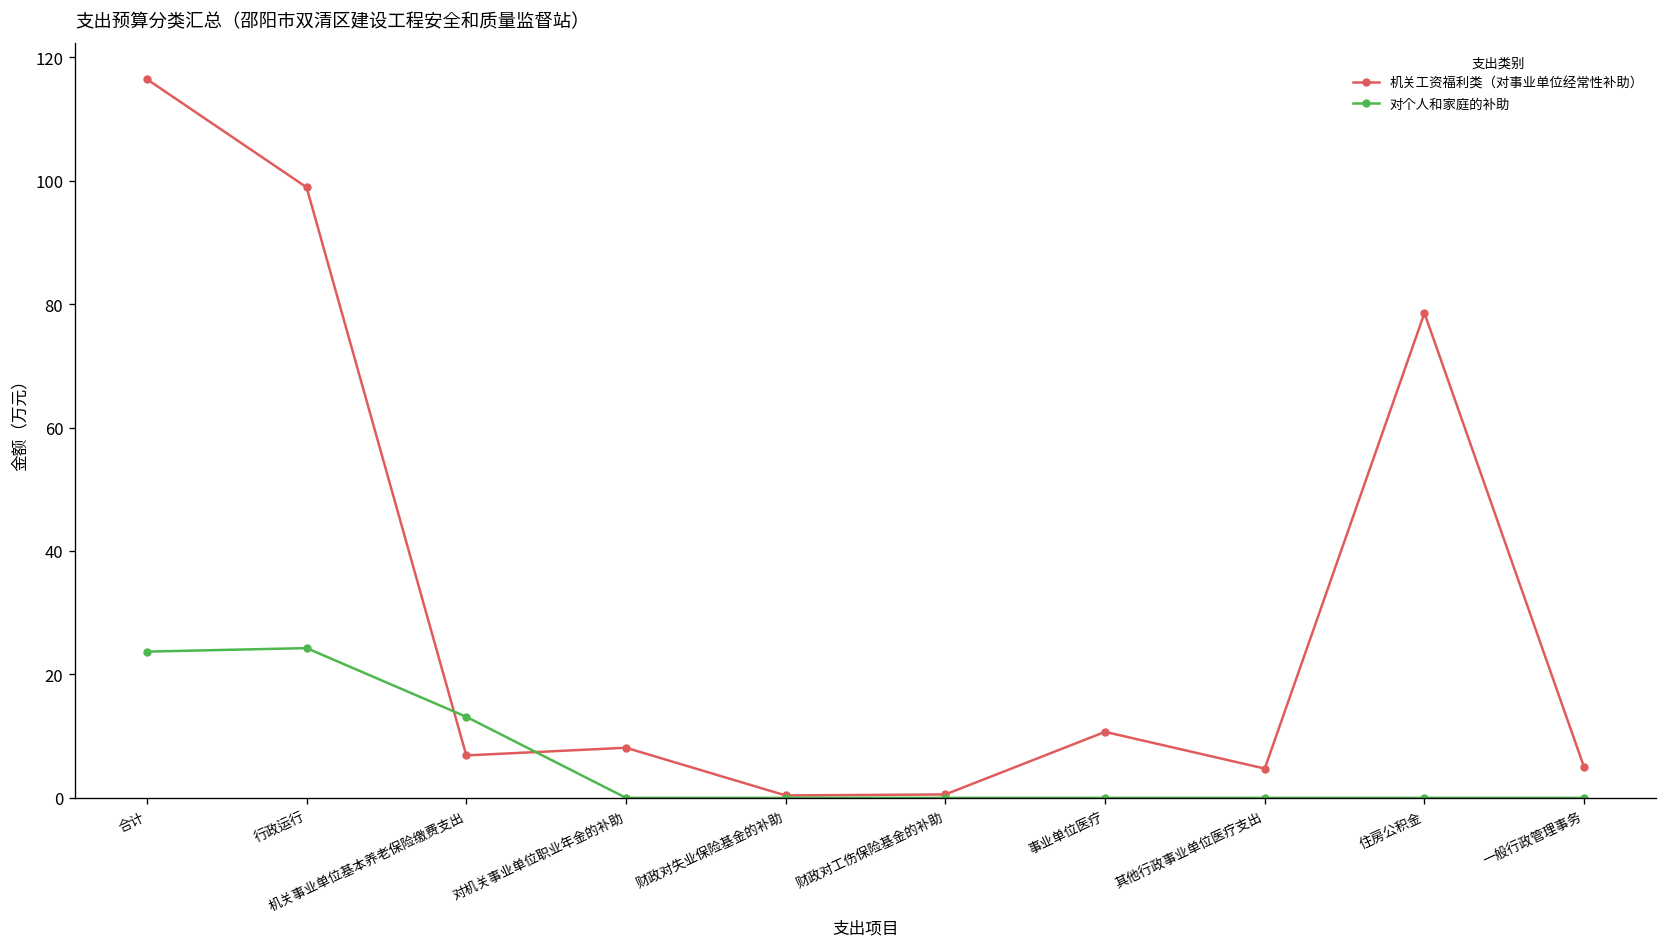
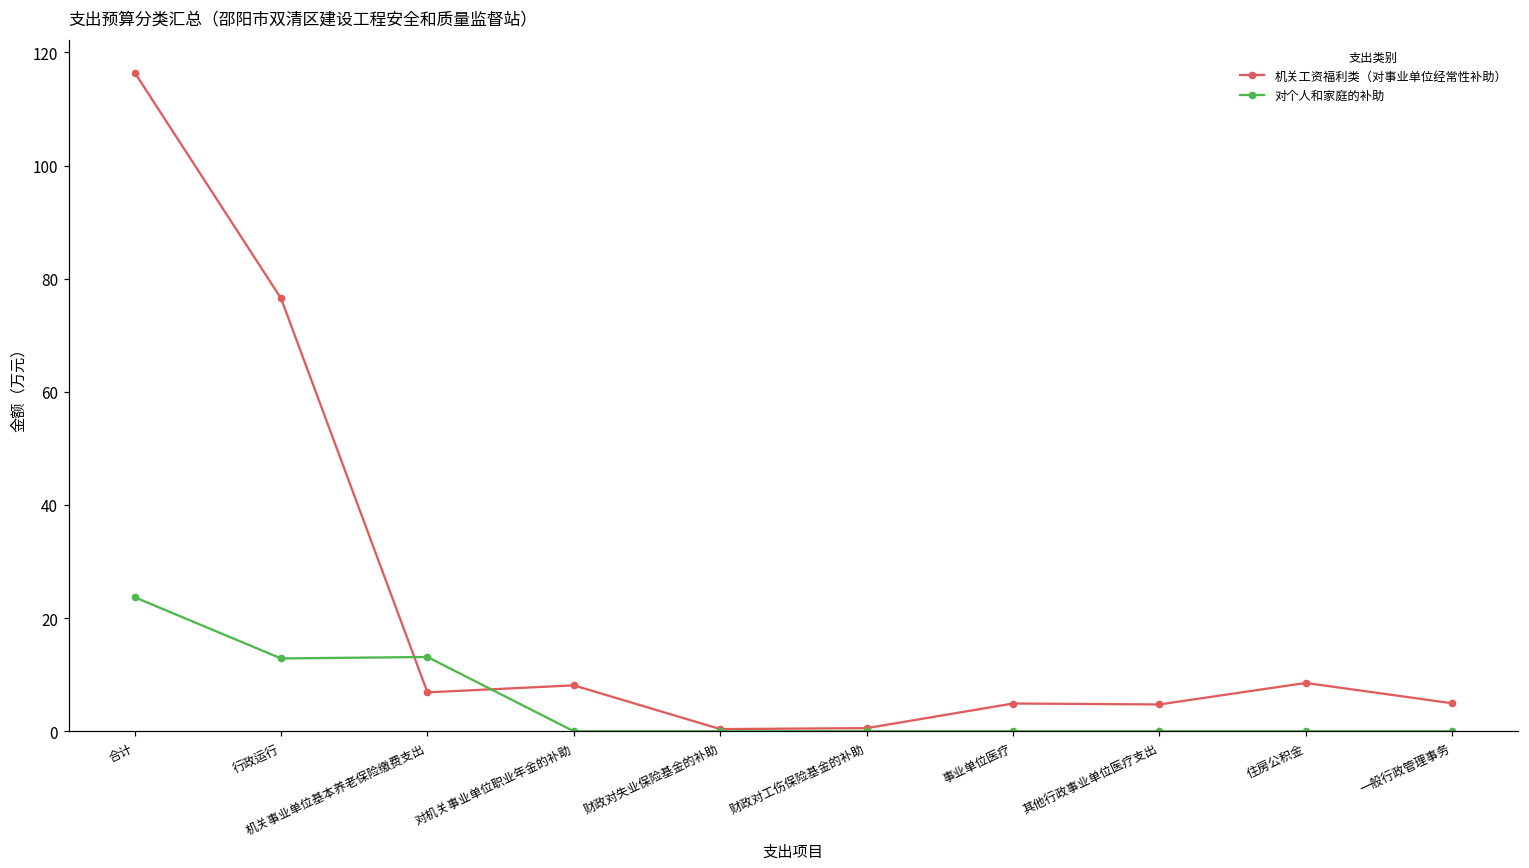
  {
    "机关工资福利类（对事业单位经常性补助）": {
      "合计": 116,
-     "行政运行": 99,
+     "行政运行": 77,
      "机关事业单位基本养老保险缴费支出": 7,
      "对机关事业单位职业年金的补助": 8,
      "财政对工伤保险基金的补助": 1,
-     "事业单位医疗": 11,
+     "事业单位医疗": 5,
      "其他行政事业单位医疗支出": 5,
-     "住房公积金": 79,
+     "住房公积金": 9,
      "一般行政管理事务": 5
    },
    "对个人和家庭的补助": {
      "合计": 24,
-     "行政运行": 24,
+     "行政运行": 13,
      "机关事业单位基本养老保险缴费支出": 13,
      "对机关事业单位职业年金的补助": 0,
      "财政对工伤保险基金的补助": 0,
      "事业单位医疗": 0,
      "其他行政事业单位医疗支出": 0,
      "住房公积金": 0,
      "一般行政管理事务": 0
    }
  }
